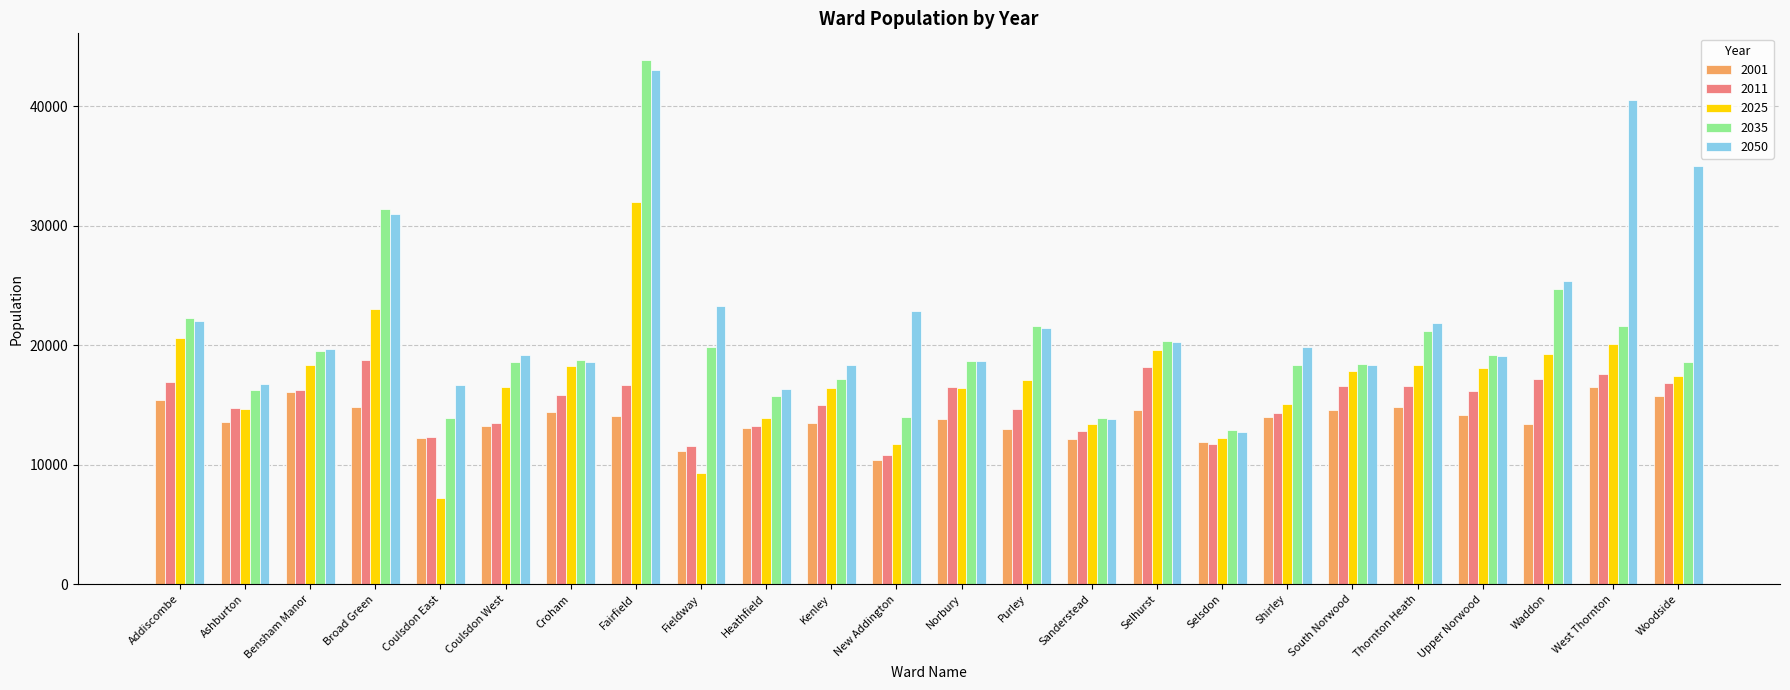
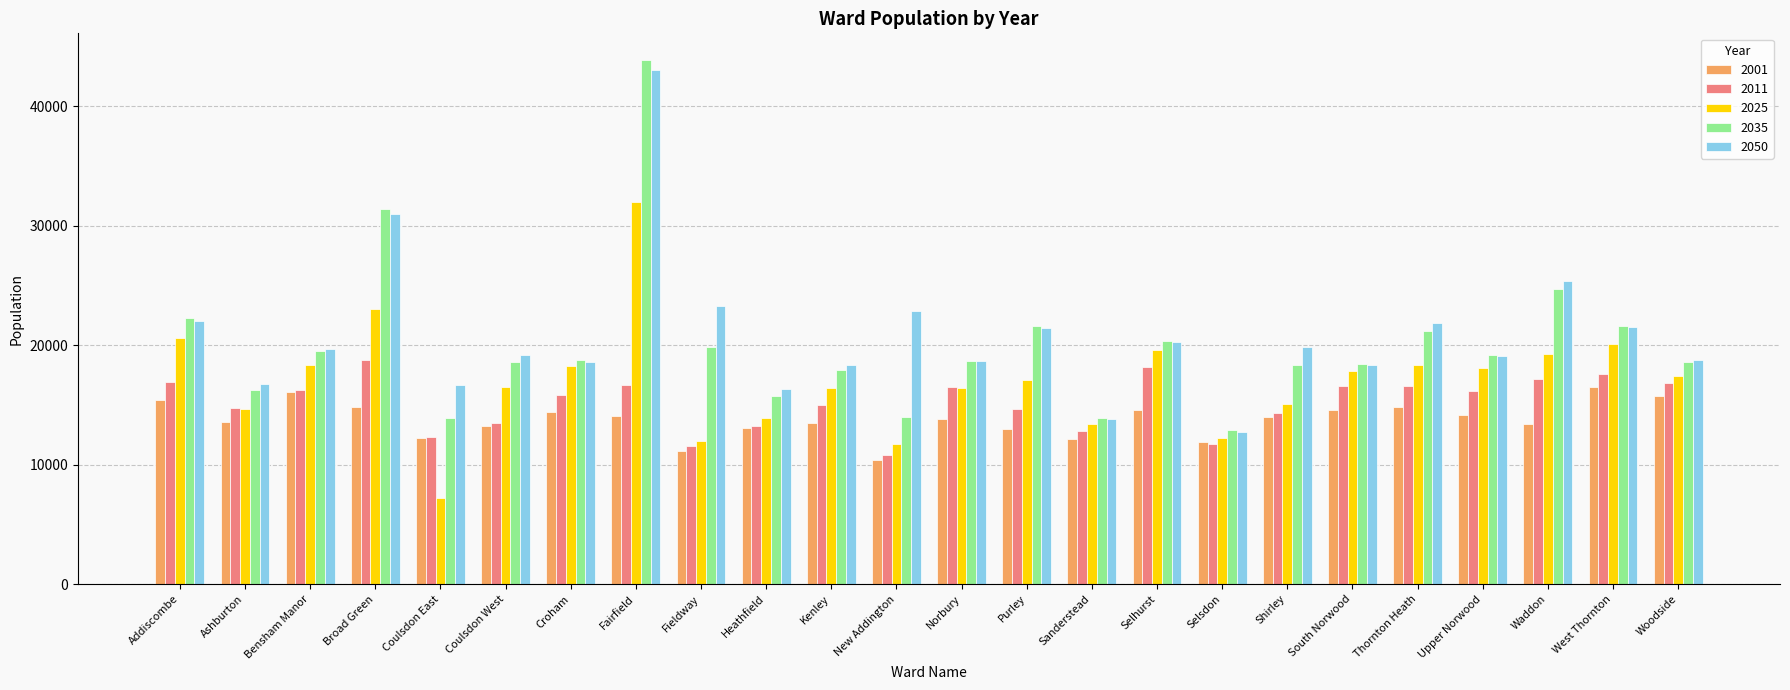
  {
    "2025": {
      "Addiscombe": 20600,
      "Ashburton": 14700,
      "Bensham Manor": 18300,
      "Broad Green": 23100,
      "Coulsdon East": 7200,
      "Coulsdon West": 16500,
      "Croham": 18300,
      "Fairfield": 31900,
-     "Fieldway": 9300,
+     "Fieldway": 11900,
      "Heathfield": 13900,
      "Kenley": 16400,
      "New Addington": 11700,
      "Norbury": 16400,
      "Purley": 17100,
      "Sanderstead": 13400,
      "Selhurst": 19600,
      "Selsdon": 12200,
      "Shirley": 15100,
      "South Norwood": 17900,
      "Thornton Heath": 18400,
      "Upper Norwood": 18100,
      "Waddon": 19300,
      "West Thornton": 20100,
      "Woodside": 17400
    },
    "2035": {
      "Addiscombe": 22300,
      "Ashburton": 16300,
      "Bensham Manor": 19600,
      "Broad Green": 31400,
      "Coulsdon East": 13900,
      "Coulsdon West": 18600,
      "Croham": 18800,
      "Fairfield": 43900,
      "Fieldway": 19800,
      "Heathfield": 15700,
-     "Kenley": 17100,
+     "Kenley": 17900,
      "New Addington": 14000,
      "Norbury": 18700,
      "Purley": 21600,
      "Sanderstead": 13900,
      "Selhurst": 20400,
      "Selsdon": 12900,
      "Shirley": 18300,
      "South Norwood": 18400,
      "Thornton Heath": 21200,
      "Upper Norwood": 19200,
      "Waddon": 24700,
      "West Thornton": 21600,
      "Woodside": 18600
    },
    "2050": {
      "Addiscombe": 22000,
      "Ashburton": 16700,
      "Bensham Manor": 19700,
      "Broad Green": 30900,
      "Coulsdon East": 16700,
      "Coulsdon West": 19100,
      "Croham": 18600,
      "Fairfield": 43000,
      "Fieldway": 23300,
      "Heathfield": 16400,
      "Kenley": 18300,
      "New Addington": 22800,
      "Norbury": 18700,
      "Purley": 21400,
      "Sanderstead": 13900,
      "Selhurst": 20300,
      "Selsdon": 12800,
      "Shirley": 19900,
      "South Norwood": 18300,
      "Thornton Heath": 21900,
      "Upper Norwood": 19100,
      "Waddon": 25300,
-     "West Thornton": 40500,
-     "Woodside": 35000
+     "West Thornton": 21500,
+     "Woodside": 18700
    }
  }
